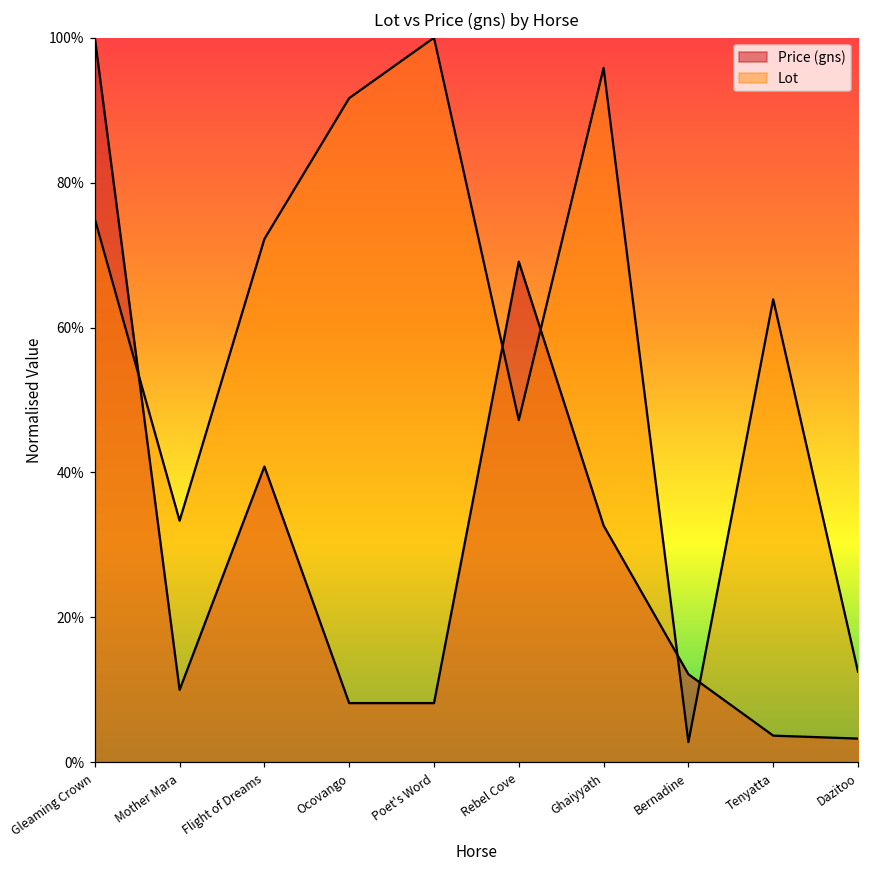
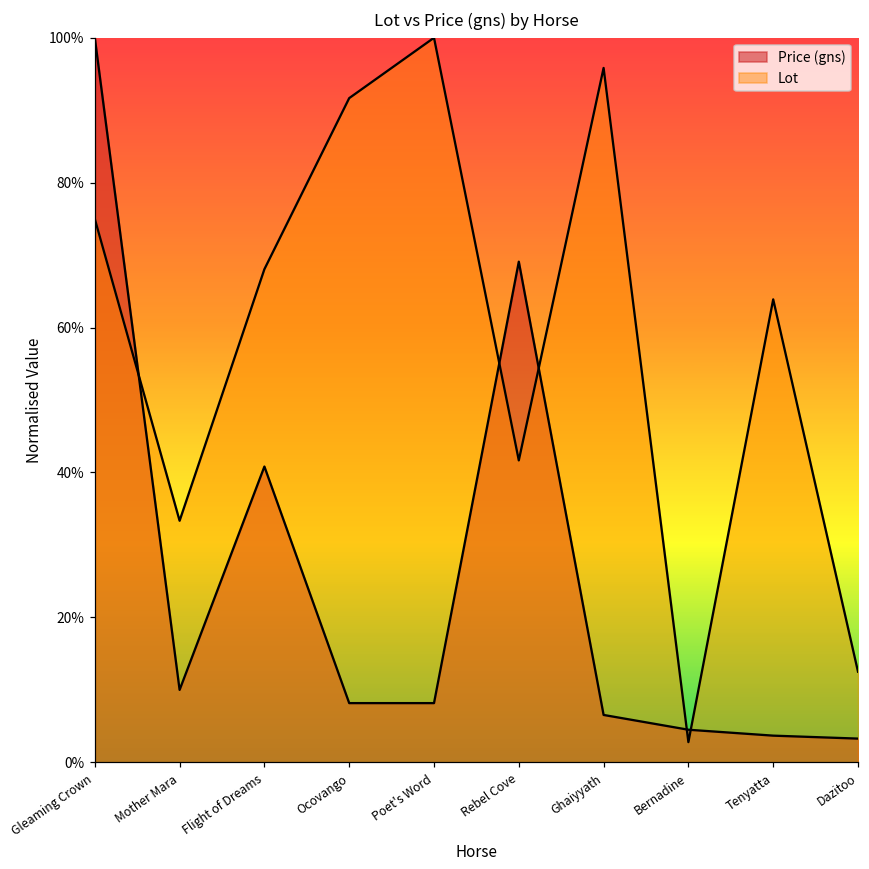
  {
    "Price (gns)": {
      "Gleaming Crown": "100%",
      "Mother Mara": "10%",
      "Flight of Dreams": "41%",
      "Ocovango": "8%",
      "Poet's Word": "8%",
      "Rebel Cove": "69%",
-     "Ghaiyyath": "33%",
-     "Bernadine": "12%",
+     "Ghaiyyath": "7%",
+     "Bernadine": "4%",
      "Tenyatta": "4%",
      "Dazitoo": "3%"
    },
    "Lot": {
      "Gleaming Crown": "75%",
      "Mother Mara": "33%",
-     "Flight of Dreams": "72%",
+     "Flight of Dreams": "68%",
      "Ocovango": "92%",
      "Poet's Word": "100%",
-     "Rebel Cove": "47%",
+     "Rebel Cove": "42%",
      "Ghaiyyath": "96%",
      "Bernadine": "3%",
      "Tenyatta": "64%",
      "Dazitoo": "13%"
    }
  }
